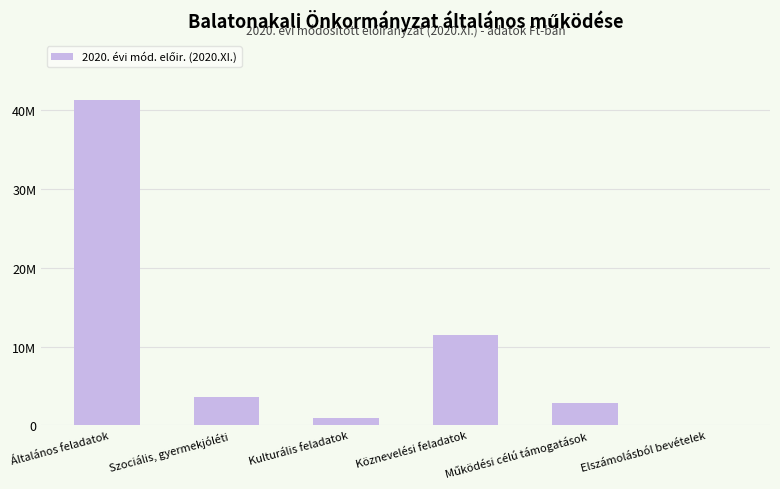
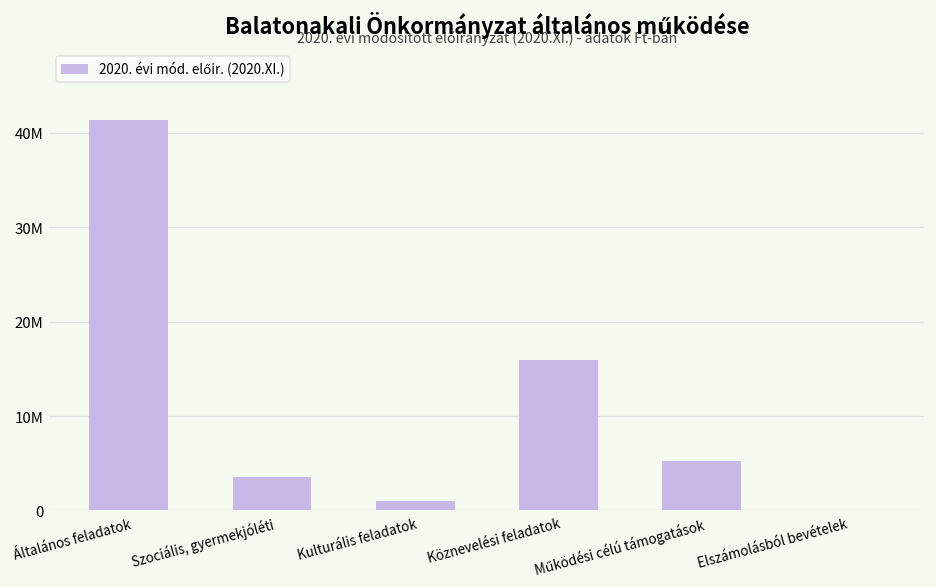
  {
    "Általános feladatok": 41000000,
    "Szociális, gyermekjóléti": 4000000,
    "Kulturális feladatok": 1000000,
-   "Köznevelési feladatok": 11000000,
-   "Működési célú támogatások": 3000000
+   "Köznevelési feladatok": 16000000,
+   "Működési célú támogatások": 5000000
  }
